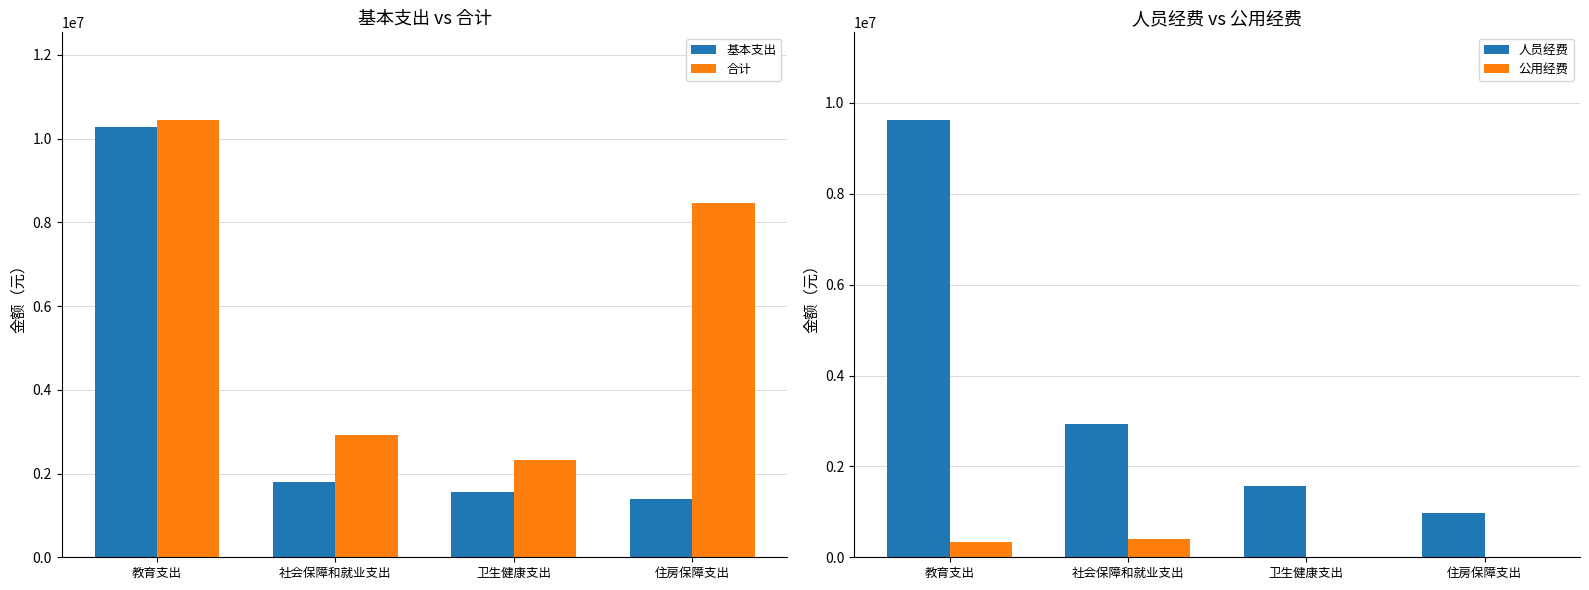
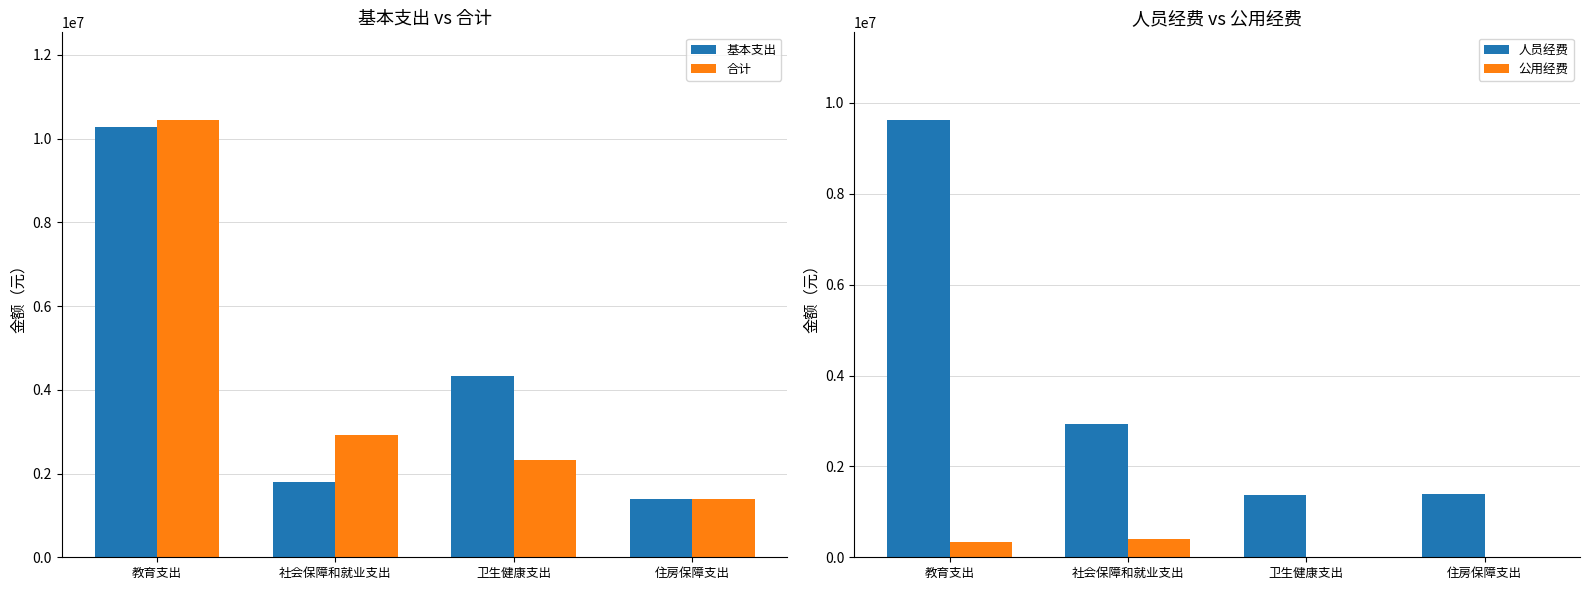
  {
    "基本支出 vs 合计": {
      "基本支出": {
        "教育支出": 10300000,
        "社会保障和就业支出": 1800000,
-       "卫生健康支出": 1600000,
+       "卫生健康支出": 4300000,
        "住房保障支出": 1400000
      },
      "合计": {
        "教育支出": 10400000,
        "社会保障和就业支出": 2900000,
        "卫生健康支出": 2300000,
-       "住房保障支出": 8500000
+       "住房保障支出": 1400000
      }
    },
    "人员经费 vs 公用经费": {
      "人员经费": {
        "教育支出": 9600000,
        "社会保障和就业支出": 2900000,
-       "卫生健康支出": 1600000,
-       "住房保障支出": 1000000
+       "卫生健康支出": 1400000,
+       "住房保障支出": 1400000
      },
      "公用经费": {
        "教育支出": 300000,
        "社会保障和就业支出": 400000,
        "卫生健康支出": 0,
        "住房保障支出": 0
      }
    }
  }
